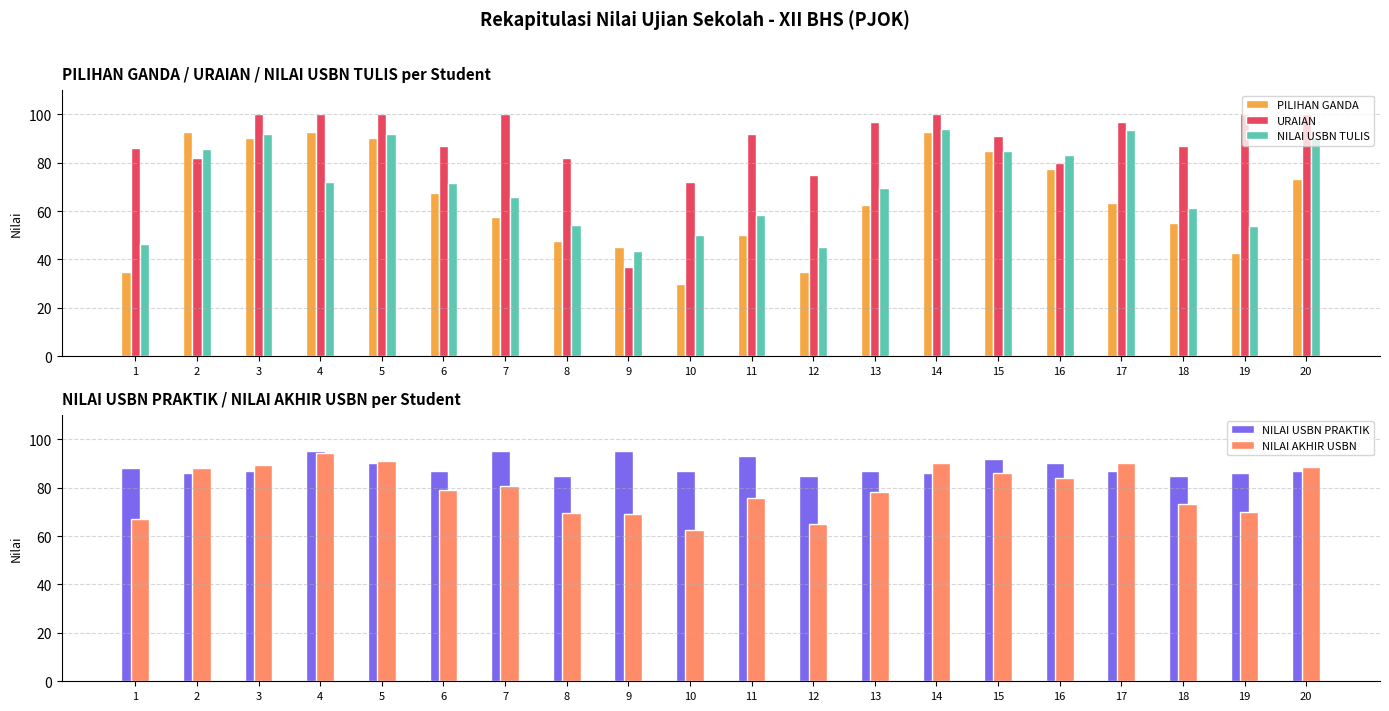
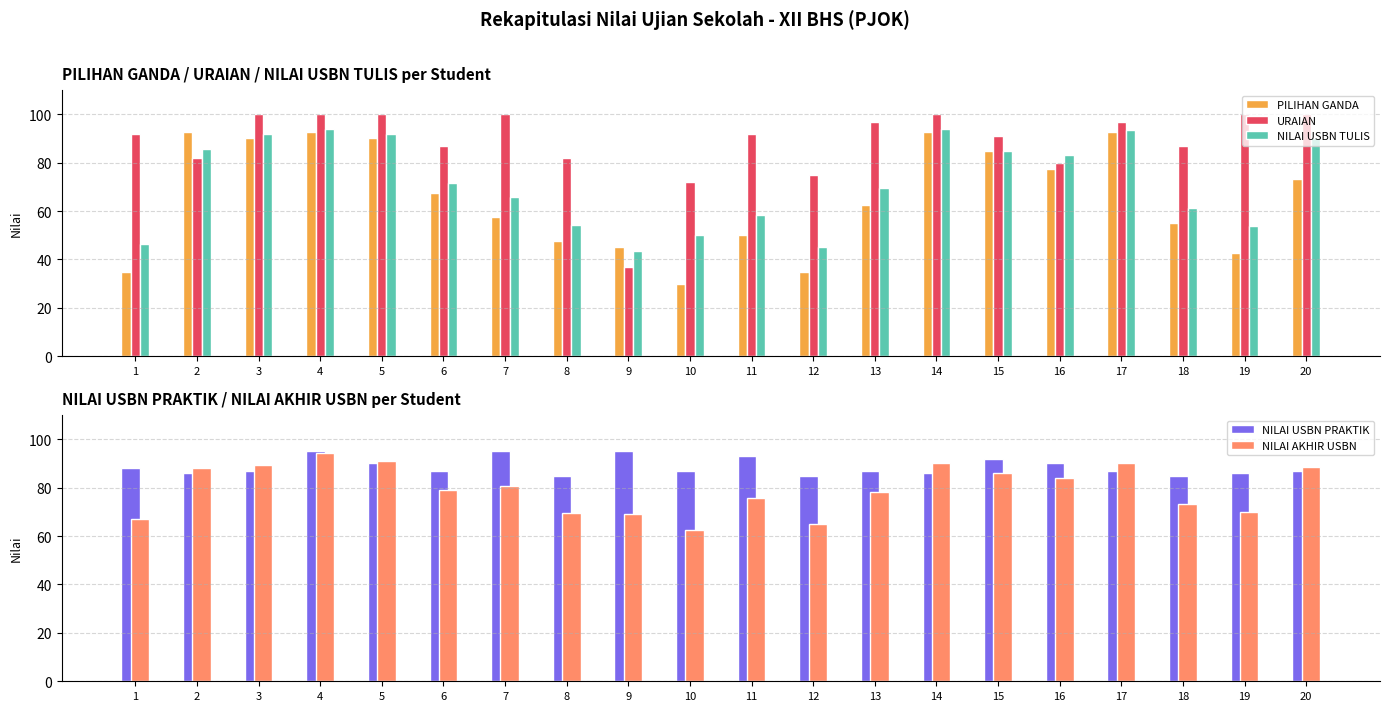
  {
    "PILIHAN GANDA / URAIAN / NILAI USBN TULIS per Student": {
      "PILIHAN GANDA": {
        "1": 35,
        "2": 93,
        "3": 90,
        "4": 93,
        "5": 90,
        "6": 68,
        "7": 58,
        "8": 48,
        "9": 45,
        "10": 30,
        "11": 50,
        "12": 35,
        "13": 63,
        "14": 93,
        "15": 85,
        "16": 78,
-       "17": 63,
+       "17": 93,
        "18": 55,
        "19": 43,
        "20": 73
      },
      "URAIAN": {
-       "1": 86,
+       "1": 92,
        "2": 82,
        "3": 100,
        "4": 100,
        "5": 100,
        "6": 87,
        "7": 100,
        "8": 82,
        "9": 37,
        "10": 72,
        "11": 92,
        "12": 75,
        "13": 97,
        "14": 100,
        "15": 91,
        "16": 80,
        "17": 97,
        "18": 87
      },
      "NILAI USBN TULIS": {
        "1": 46,
        "2": 86,
        "3": 92,
-       "4": 72,
+       "4": 94,
        "5": 92,
        "6": 71,
        "7": 66,
        "8": 54,
        "9": 43,
        "10": 50,
        "11": 58,
        "12": 45,
        "13": 69,
        "14": 94,
        "15": 85,
        "16": 83,
        "17": 93,
        "18": 61,
        "19": 54
      }
    },
    "NILAI USBN PRAKTIK / NILAI AKHIR USBN per Student": {
      "NILAI USBN PRAKTIK": {
        "1": 88,
        "2": 86,
        "3": 87,
        "4": 95,
        "5": 90,
        "6": 87,
        "7": 95,
        "8": 85,
        "9": 95,
        "10": 87,
        "11": 93,
        "12": 85,
        "13": 87,
        "14": 86,
        "15": 92,
        "16": 90,
        "17": 87,
        "18": 85,
        "19": 86,
        "20": 87
      },
      "NILAI AKHIR USBN": {
        "1": 67,
        "2": 88,
        "3": 90,
        "4": 95,
        "5": 91,
        "6": 79,
        "7": 81,
        "8": 70,
        "9": 69,
        "10": 63,
        "11": 76,
        "12": 65,
        "13": 78,
        "14": 90,
        "15": 86,
        "16": 84,
        "17": 90,
        "18": 73,
        "19": 70,
        "20": 89
      }
    }
  }
